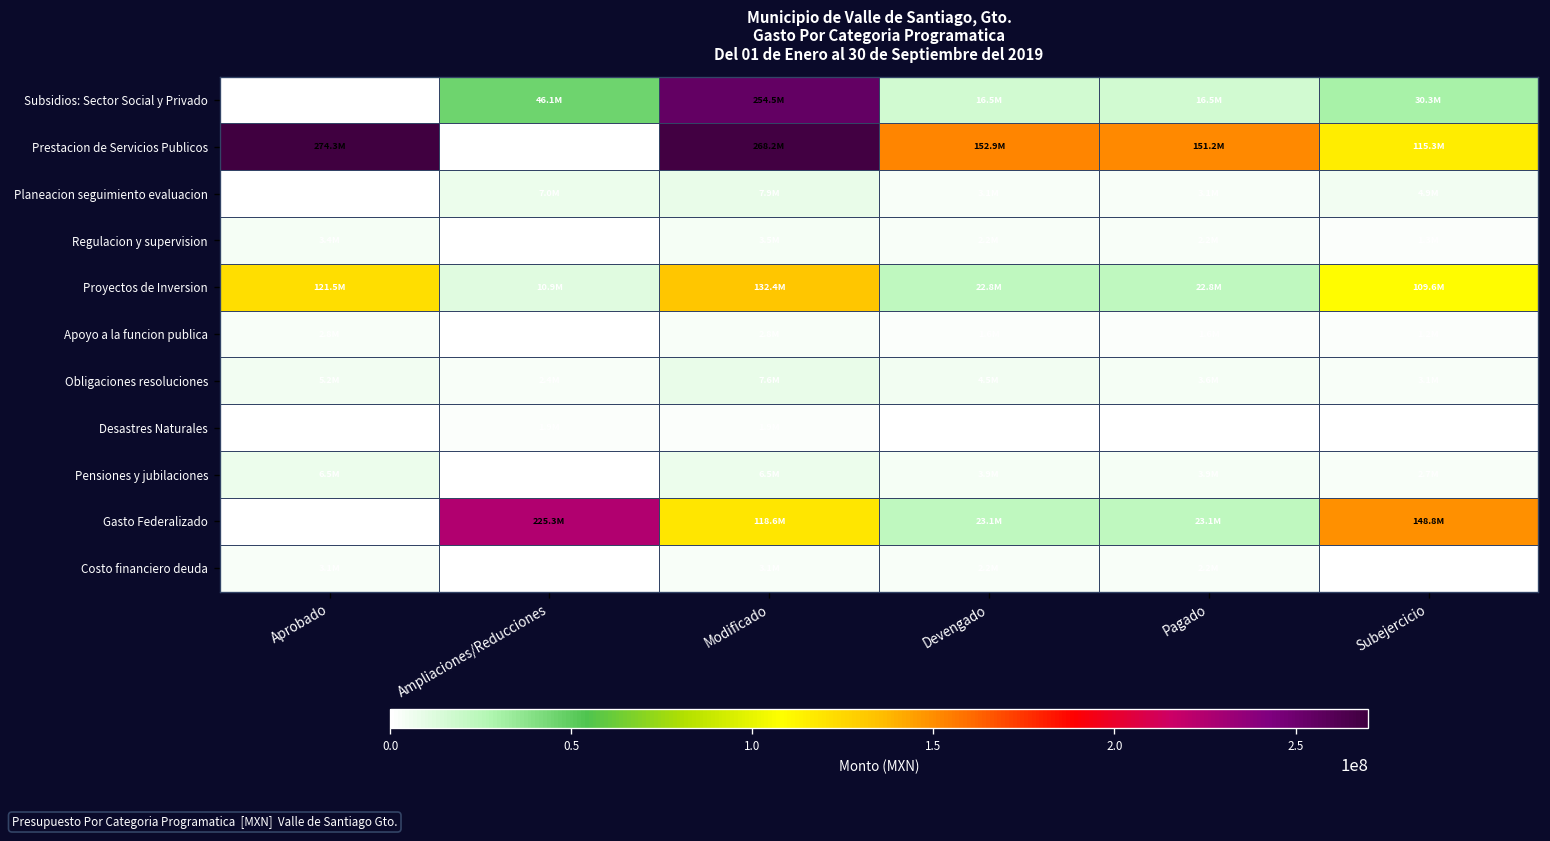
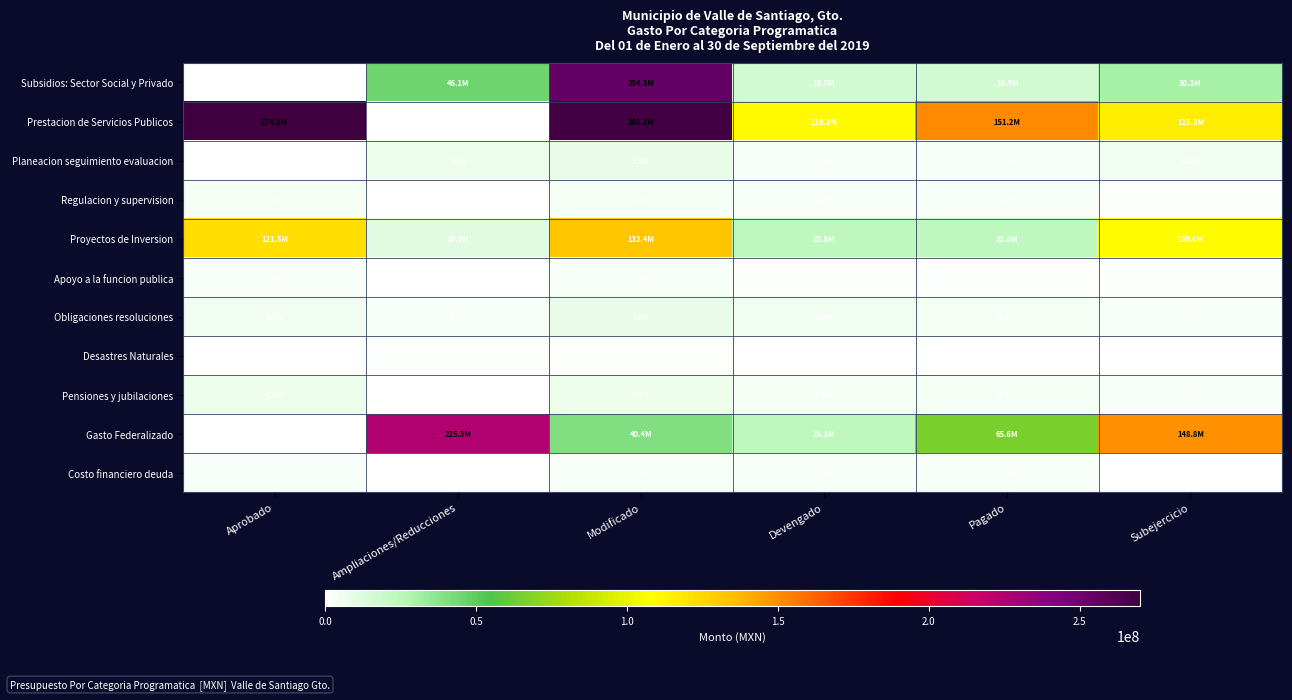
  {
    "Subsidios: Sector Social y Privado": {
      "Ampliaciones/Reducciones": "46.1M",
      "Modificado": "254.5M",
      "Subejercicio": "30.3M"
    },
    "Prestacion de Servicios Publicos": {
      "Aprobado": "274.3M",
      "Modificado": "268.2M",
-     "Devengado": "152.9M",
+     "Devengado": "110.2M",
      "Pagado": "151.2M",
      "Subejercicio": "115.3M"
    },
    "Proyectos de Inversion": {
      "Aprobado": "121.5M",
      "Modificado": "132.4M",
      "Devengado": "22.8M",
      "Pagado": "22.8M",
      "Subejercicio": "109.6M"
    },
    "Gasto Federalizado": {
      "Ampliaciones/Reducciones": "225.3M",
-     "Modificado": "118.6M",
+     "Modificado": "40.4M",
      "Devengado": "23.1M",
-     "Pagado": "23.1M",
+     "Pagado": "65.6M",
      "Subejercicio": "148.8M"
    }
  }
